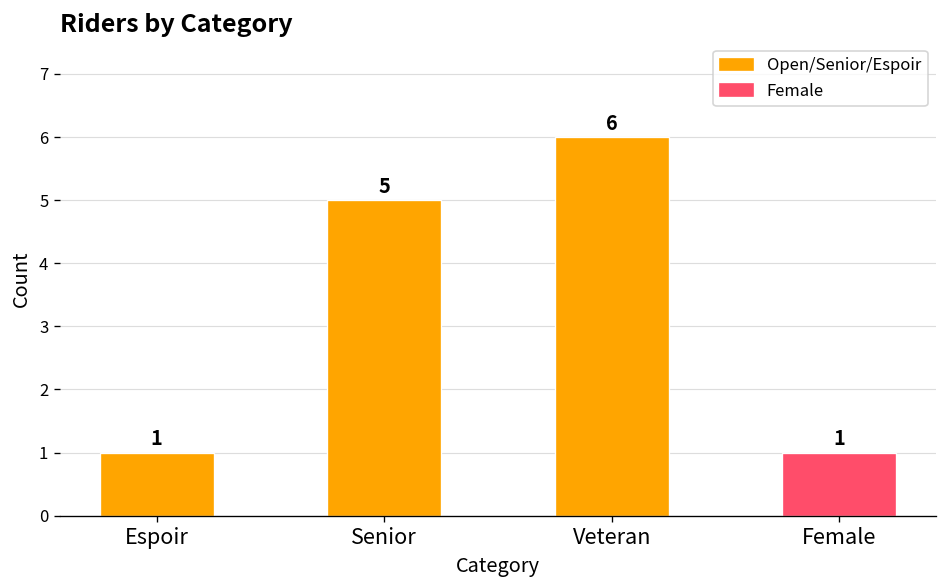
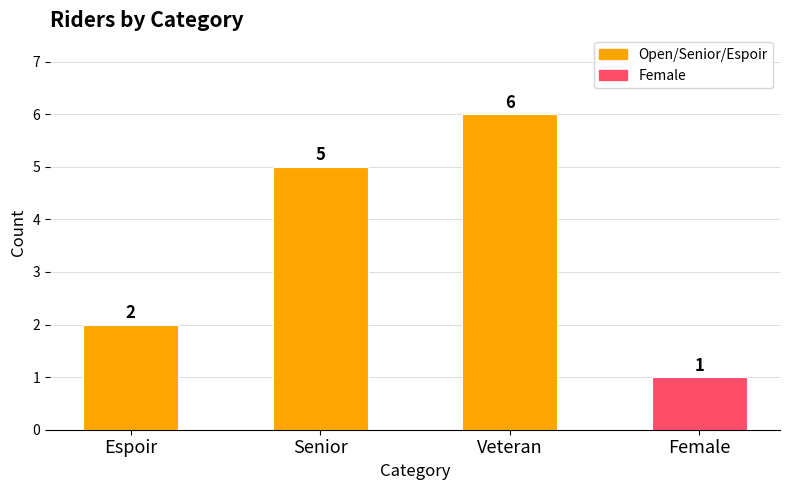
  {
-   "Espoir": 1,
+   "Espoir": 2,
    "Senior": 5,
    "Veteran": 6,
    "Female": 1
  }
